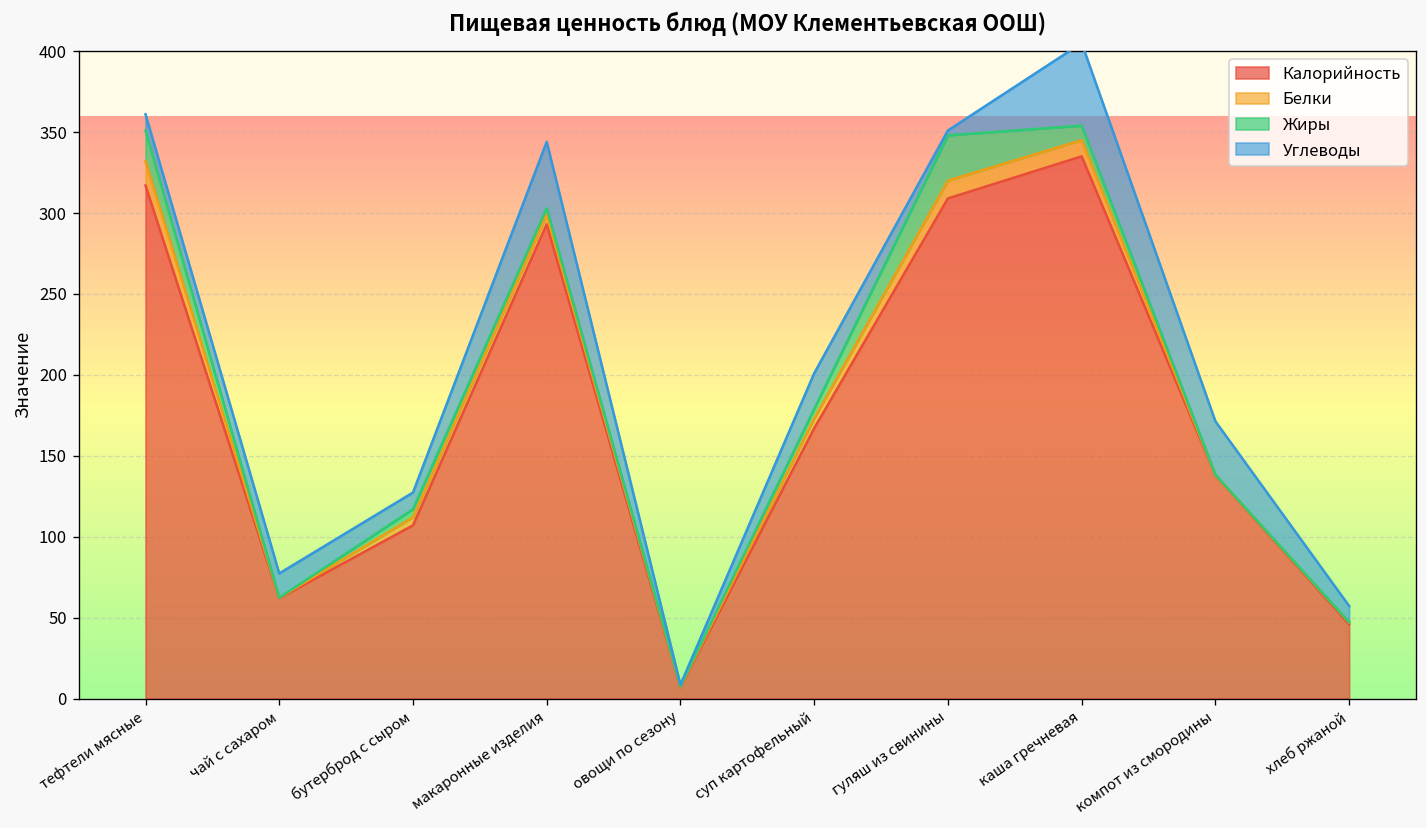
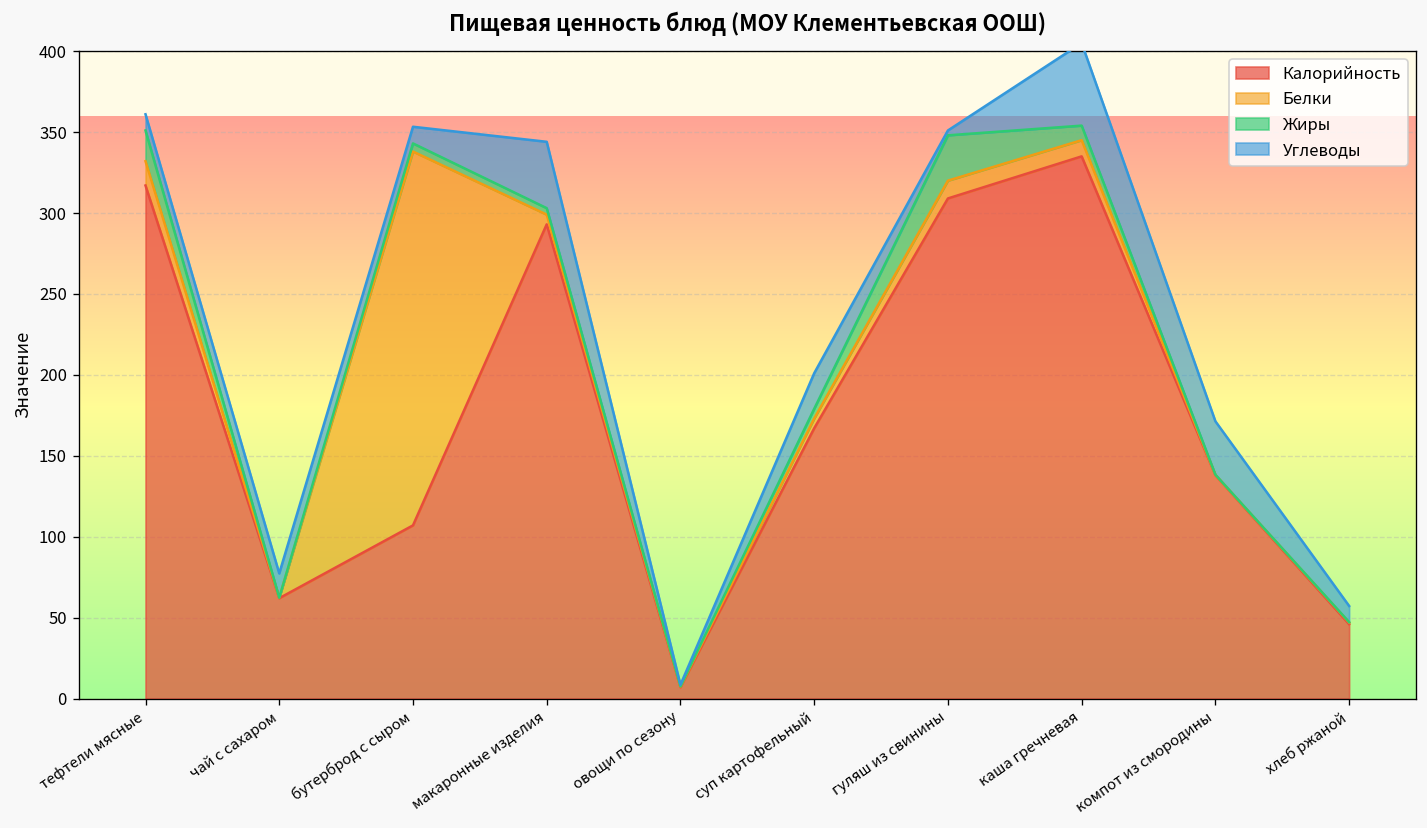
  {
    "Калорийность": {
      "тефтели мясные": 317,
      "бутерброд с сыром": 107,
      "макаронные изделия": 293,
      "суп картофельный": 167,
      "гуляш из свинины": 309,
      "каша гречневая": 335
    },
    "Белки": {
      "тефтели мясные": 15,
-     "бутерброд с сыром": 5,
+     "бутерброд с сыром": 231,
      "макаронные изделия": 6,
      "суп картофельный": 6,
      "гуляш из свинины": 11,
      "каша гречневая": 10
    },
    "Жиры": {
      "тефтели мясные": 19,
      "бутерброд с сыром": 5,
      "макаронные изделия": 4,
      "суп картофельный": 6,
      "гуляш из свинины": 28,
      "каша гречневая": 9
    },
    "Углеводы": {
      "тефтели мясные": 10,
      "чай с сахаром": 15,
      "бутерброд с сыром": 10,
      "макаронные изделия": 41,
      "суп картофельный": 22,
      "гуляш из свинины": 3,
      "компот из смородины": 33,
      "хлеб ржаной": 10
    }
  }
